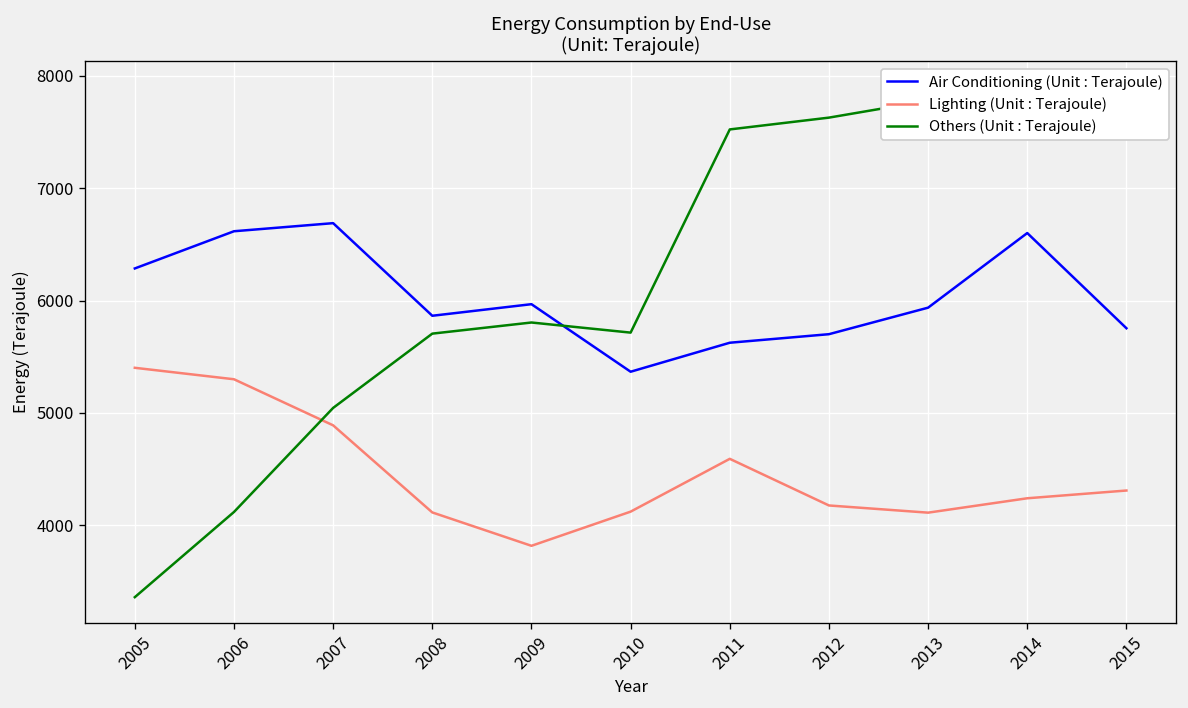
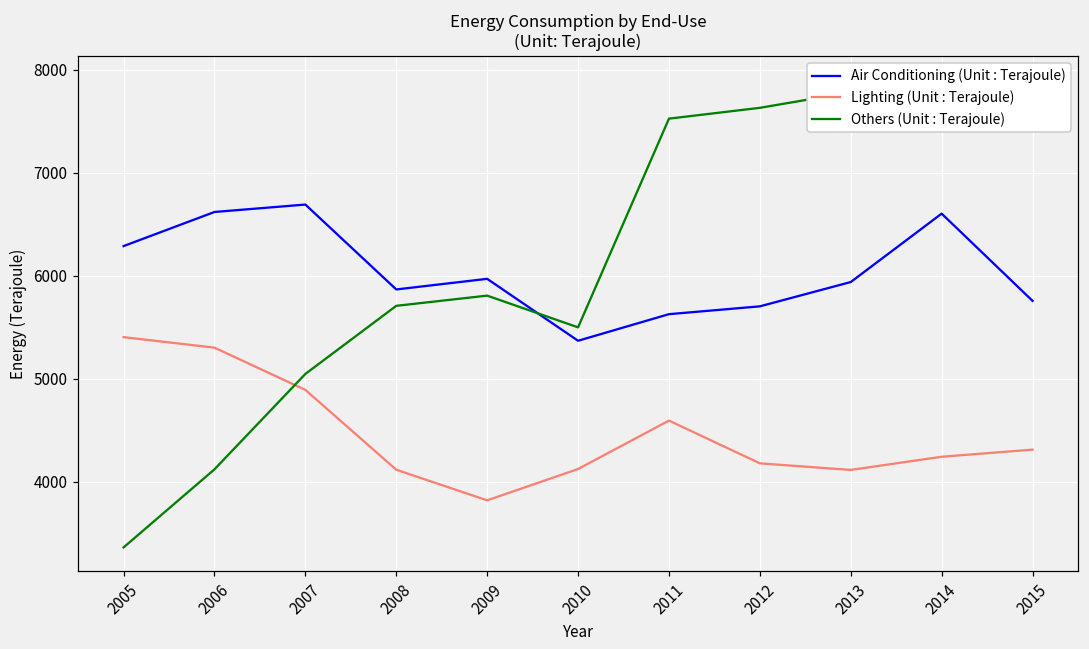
  {
    "Air Conditioning (Unit : Terajoule)": {
      "2005": 6300,
      "2006": 6600,
      "2007": 6700,
      "2008": 5900,
      "2009": 6000,
      "2010": 5400,
      "2011": 5600,
      "2012": 5700,
      "2013": 5900,
      "2014": 6600,
      "2015": 5800
    },
    "Lighting (Unit : Terajoule)": {
      "2005": 5400,
      "2006": 5300,
      "2007": 4900,
      "2008": 4100,
      "2009": 3800,
      "2010": 4100,
      "2011": 4600,
      "2012": 4200,
      "2013": 4100,
      "2014": 4200,
      "2015": 4300
    },
    "Others (Unit : Terajoule)": {
      "2005": 3400,
      "2006": 4100,
      "2007": 5000,
      "2008": 5700,
      "2009": 5800,
-     "2010": 5700,
+     "2010": 5500,
      "2011": 7500,
      "2012": 7600
    }
  }
